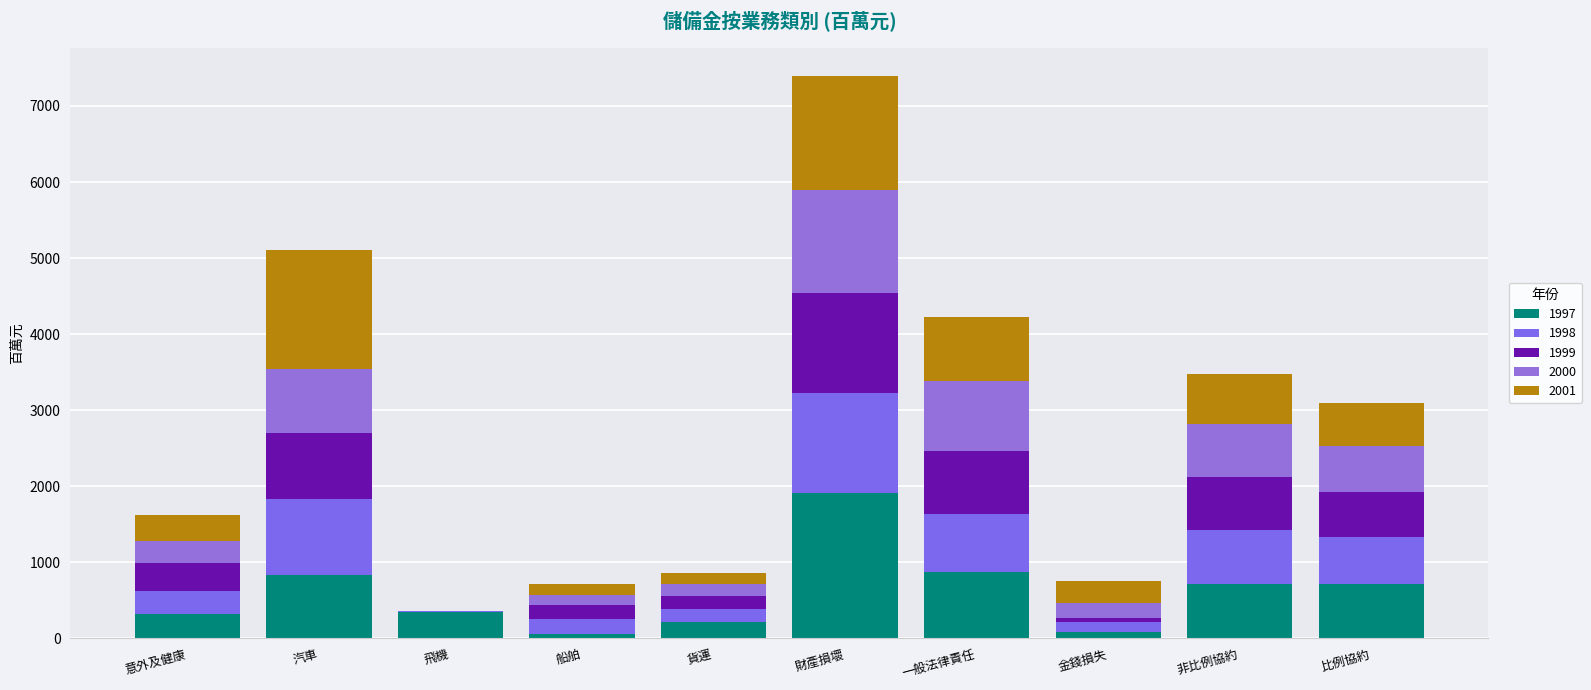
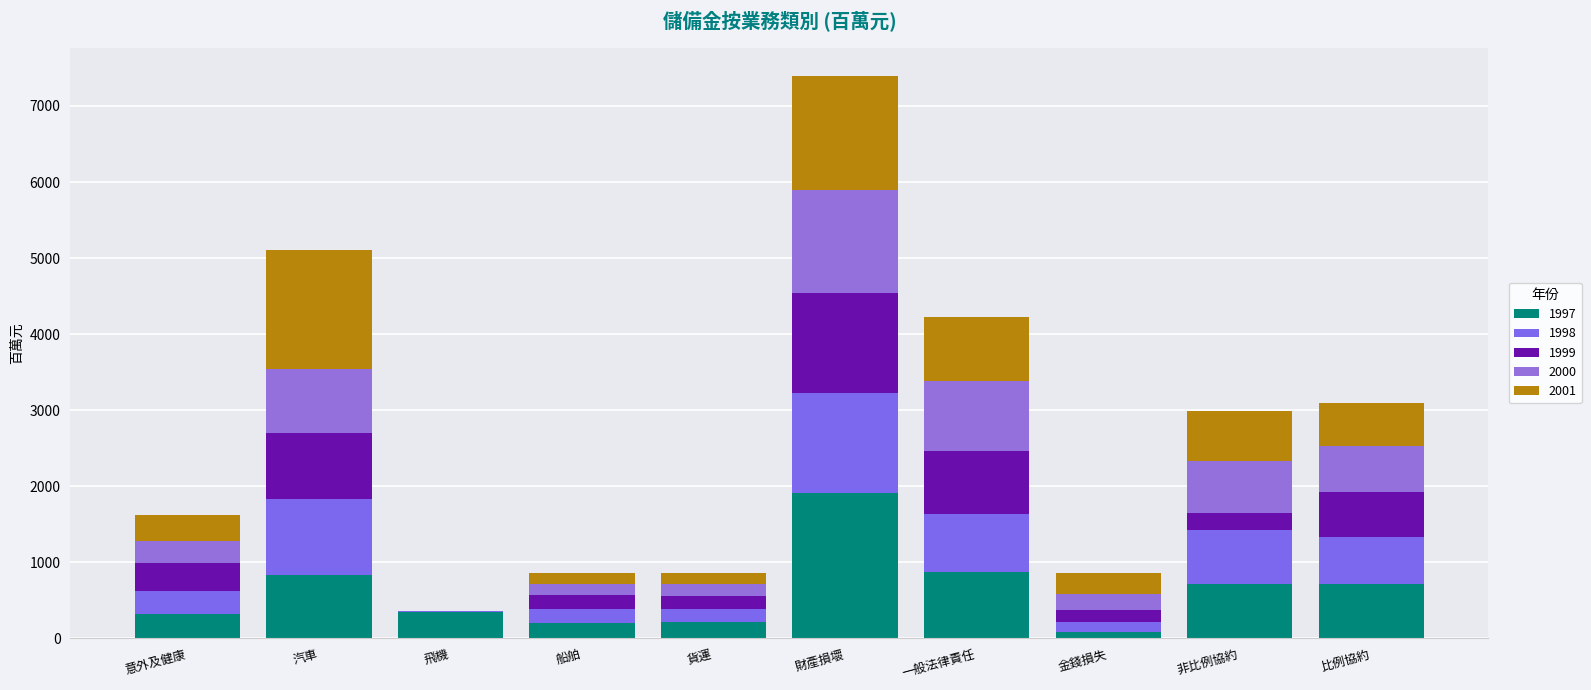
  {
    "1997": {
      "意外及健康": 300,
      "汽車": 800,
      "飛機": 400,
-     "船舶": 100,
+     "船舶": 200,
      "貨運": 200,
      "財產損壞": 1900,
      "一般法律責任": 900,
      "金錢損失": 100,
      "非比例協約": 700,
      "比例協約": 700
    },
    "1999": {
      "意外及健康": 400,
      "汽車": 900,
      "船舶": 200,
      "貨運": 200,
      "財產損壞": 1300,
      "一般法律責任": 800,
-     "金錢損失": 100,
-     "非比例協約": 700,
+     "金錢損失": 200,
+     "非比例協約": 200,
      "比例協約": 600
    },
    "2001": {
      "意外及健康": 300,
      "汽車": 1600,
      "船舶": 100,
      "貨運": 200,
      "財產損壞": 1500,
      "一般法律責任": 900,
      "金錢損失": 300,
      "非比例協約": 700,
      "比例協約": 600
    }
  }
